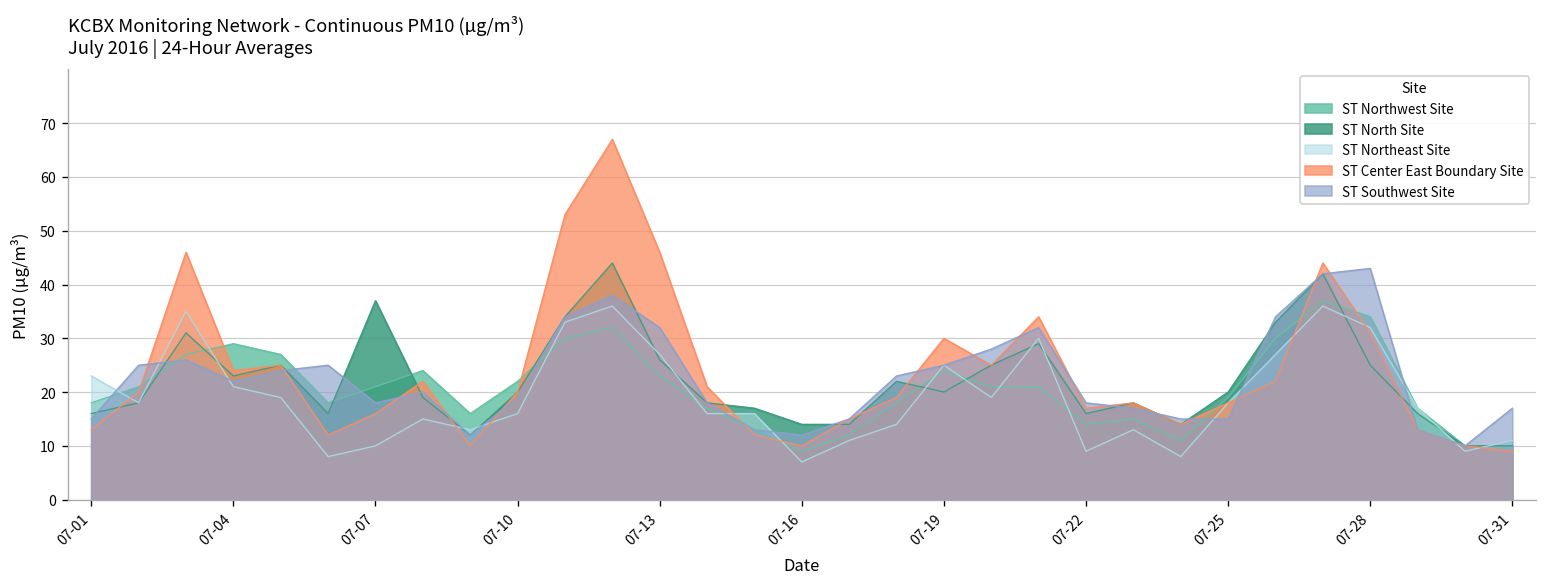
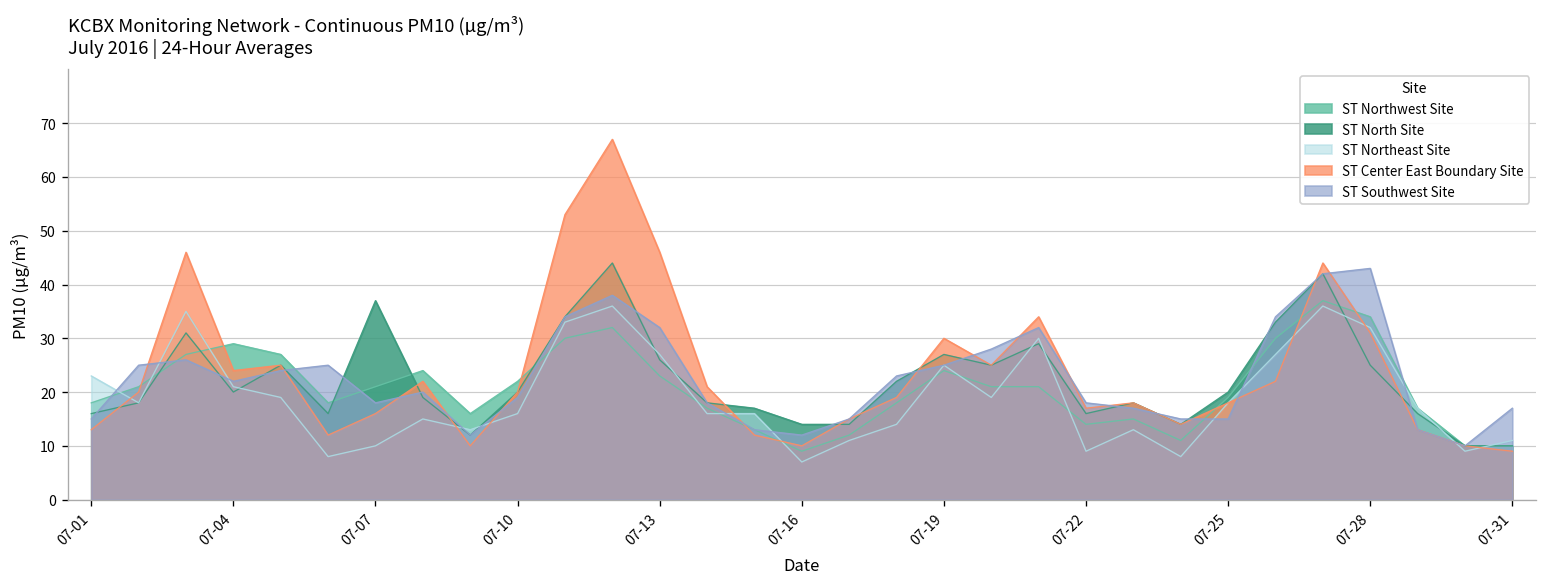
  {
    "ST Northwest Site": {
      "07-01": 18,
      "07-04": 29,
      "07-07": 21,
      "07-10": 22,
      "07-13": 23,
      "07-16": 9,
      "07-19": 24,
      "07-22": 14,
      "07-25": 19,
      "07-28": 34
    },
    "ST North Site": {
      "07-01": 16,
-     "07-04": 23,
+     "07-04": 20,
      "07-07": 37,
      "07-13": 26,
      "07-16": 14,
-     "07-19": 20,
+     "07-19": 27,
      "07-22": 16,
      "07-25": 20,
      "07-28": 25
    },
    "ST Northeast Site": {
      "07-01": 23,
      "07-04": 21,
      "07-07": 10,
      "07-10": 16,
      "07-13": 27,
      "07-16": 7,
      "07-22": 9,
      "07-28": 32,
      "07-31": 11
    },
    "ST Center East Boundary Site": {
      "07-01": 13,
      "07-04": 24,
      "07-07": 16,
      "07-13": 46,
      "07-16": 10,
      "07-19": 30,
      "07-22": 17,
      "07-28": 31,
      "07-31": 9
    },
    "ST Southwest Site": {
      "07-01": 15,
      "07-04": 22,
      "07-07": 18,
      "07-10": 19,
      "07-13": 32,
      "07-16": 12,
      "07-22": 18,
      "07-25": 15,
      "07-28": 43,
      "07-31": 17
    }
  }
